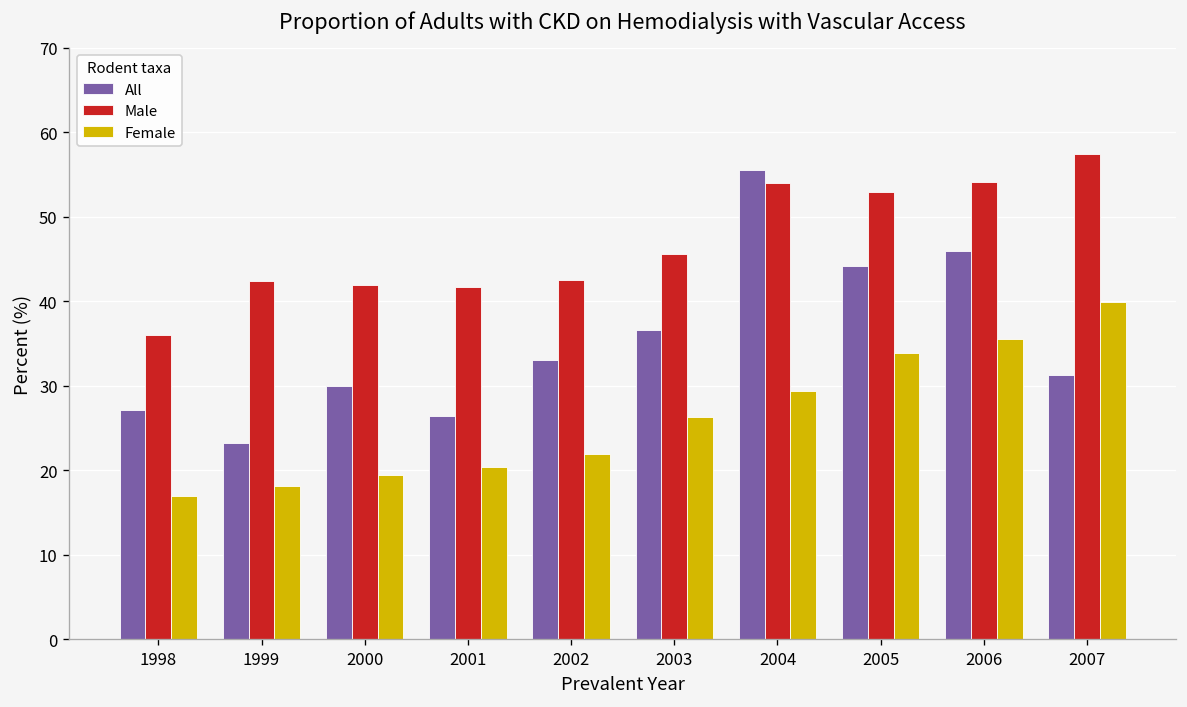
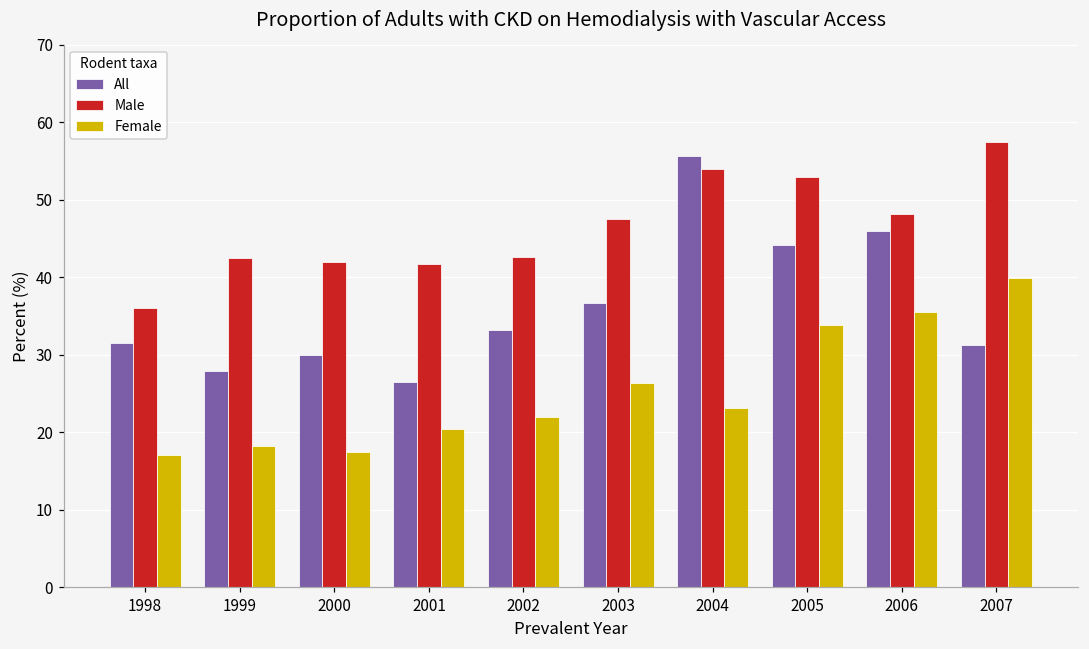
  {
    "All": {
-     "1998": 27,
-     "1999": 23,
+     "1998": 32,
+     "1999": 28,
      "2000": 30,
      "2001": 26,
      "2002": 33,
      "2003": 37,
      "2004": 56,
      "2005": 44,
      "2006": 46,
      "2007": 31
    },
    "Male": {
      "1998": 36,
      "1999": 42,
      "2000": 42,
      "2001": 42,
      "2002": 43,
-     "2003": 46,
+     "2003": 48,
      "2004": 54,
      "2005": 53,
-     "2006": 54,
+     "2006": 48,
      "2007": 57
    },
    "Female": {
      "1998": 17,
      "1999": 18,
-     "2000": 19,
+     "2000": 18,
      "2001": 20,
      "2002": 22,
      "2003": 26,
-     "2004": 29,
+     "2004": 23,
      "2005": 34,
      "2006": 36,
      "2007": 40
    }
  }
